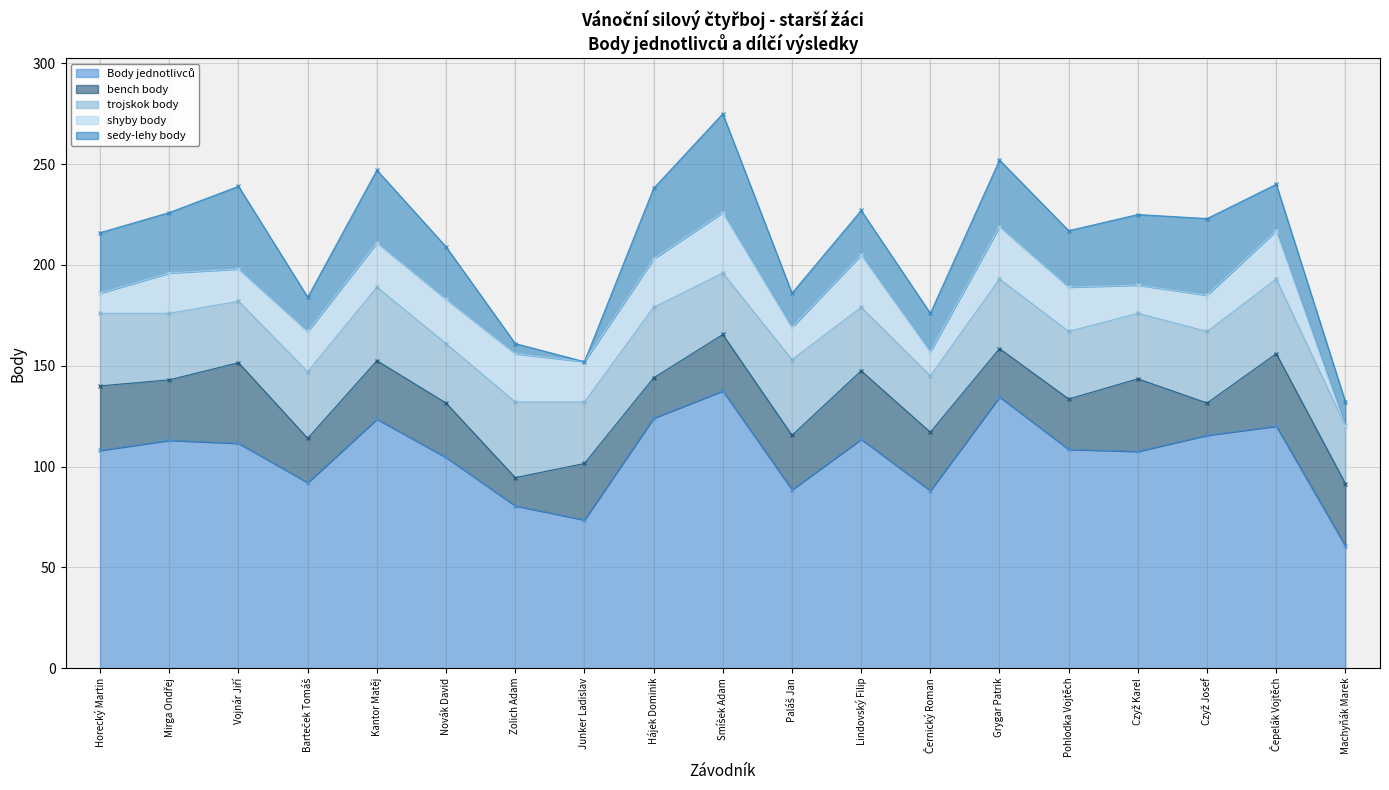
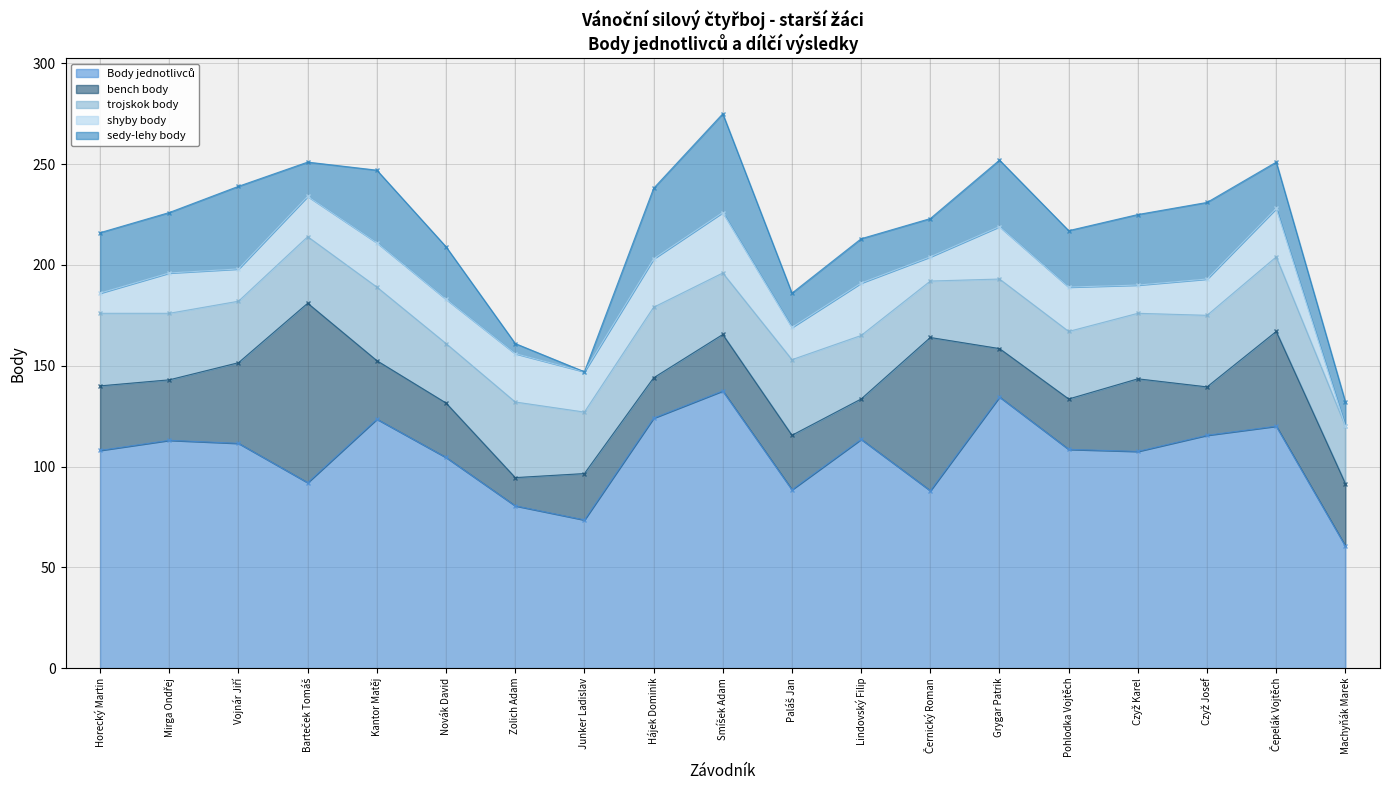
  {
    "bench body": {
      "Horecký Martin": 32,
      "Mirga Ondřej": 30,
      "Vojnár Jiří": 40,
-     "Barteček Tomáš": 22,
+     "Barteček Tomáš": 89,
      "Kantor Matěj": 29,
      "Novák David": 27,
      "Zolich Adam": 14,
-     "Junker Ladislav": 28,
+     "Junker Ladislav": 23,
      "Hájek Dominik": 20,
      "Smíšek Adam": 28,
      "Paláš Jan": 27,
-     "Lindovský Filip": 34,
-     "Černický Roman": 29,
+     "Lindovský Filip": 20,
+     "Černický Roman": 76,
      "Grygar Patrik": 24,
      "Pohlodka Vojtěch": 25,
      "Czyž Karel": 36,
-     "Czyž Josef": 16,
-     "Čepelák Vojtěch": 36,
+     "Czyž Josef": 24,
+     "Čepelák Vojtěch": 47,
      "Machyňák Marek": 31
    }
  }
